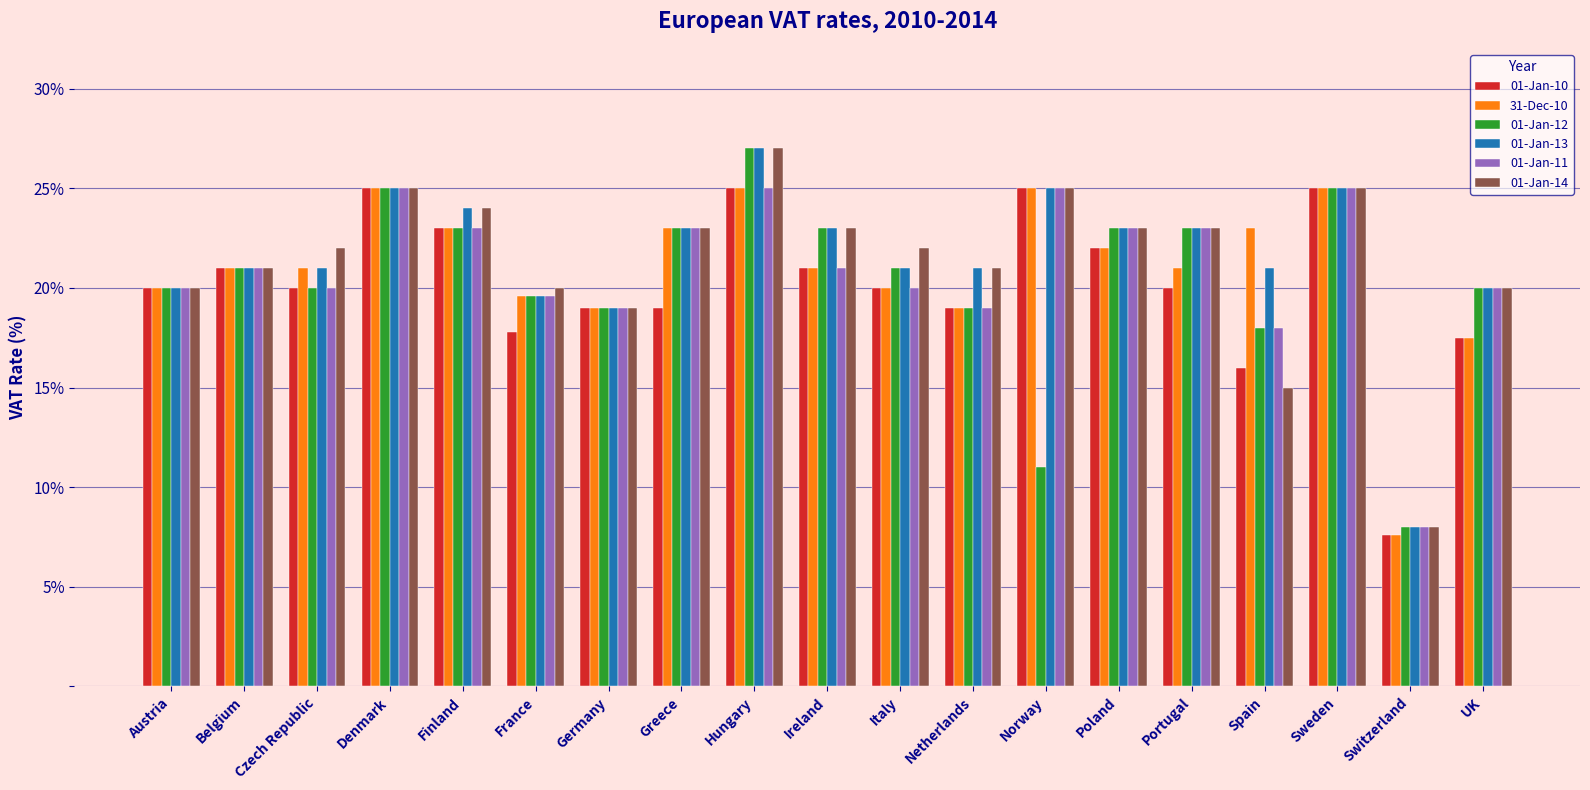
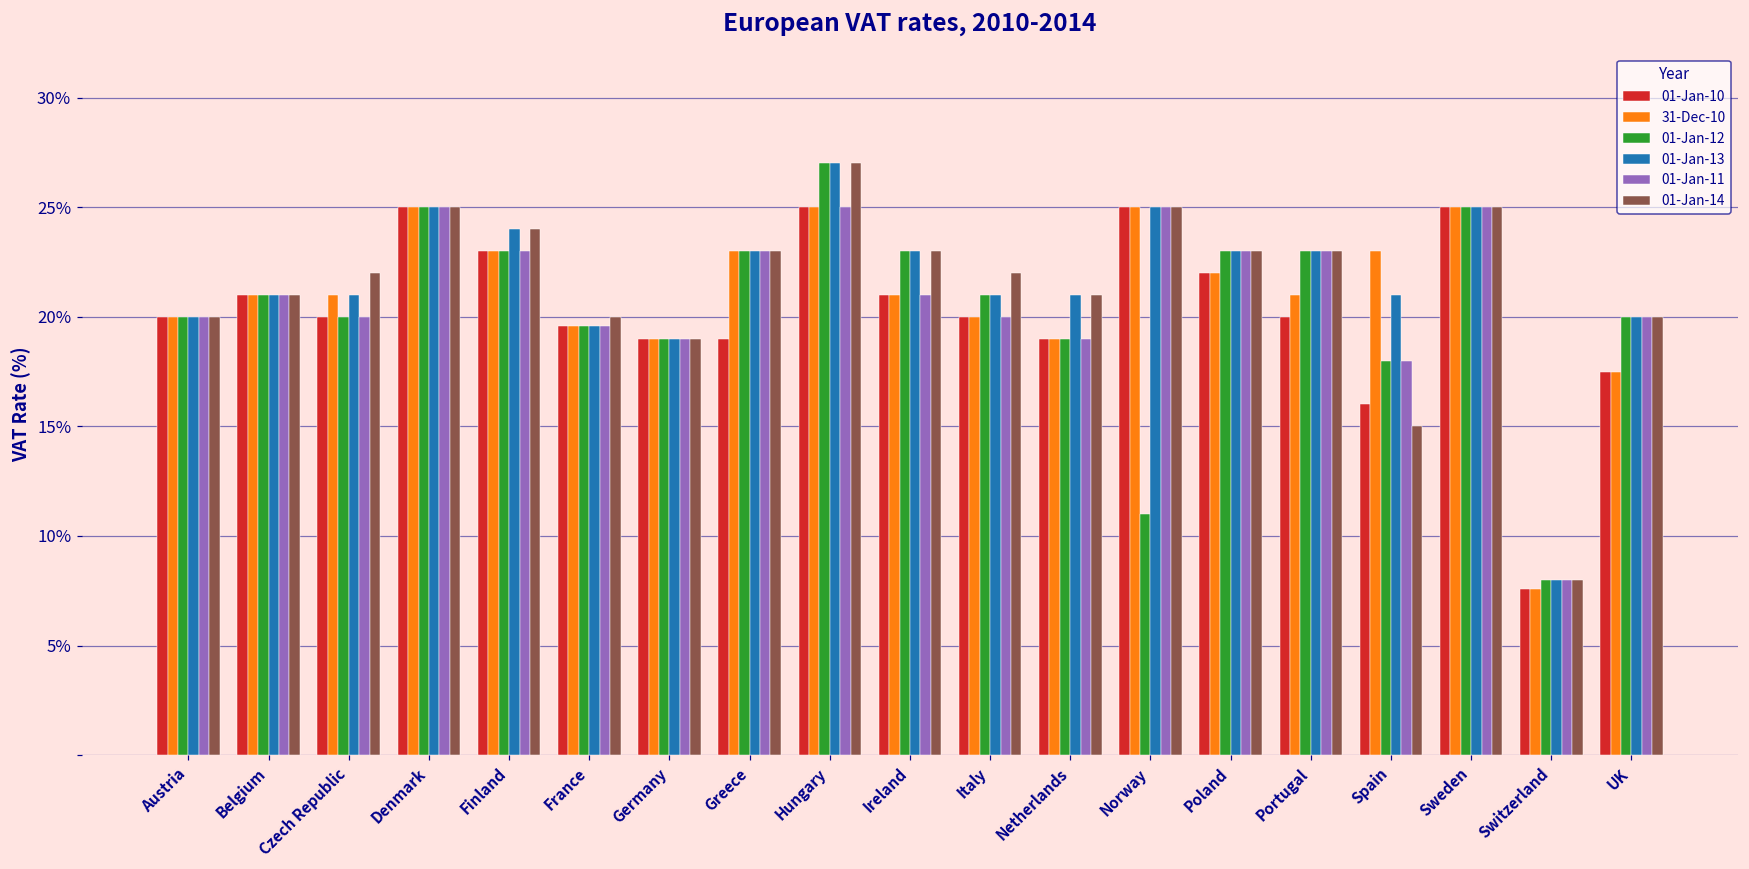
  {
    "01-Jan-10": {
      "Austria": "20.0%",
      "Belgium": "21.0%",
      "Czech Republic": "20.0%",
      "Denmark": "25.0%",
      "Finland": "23.0%",
-     "France": "17.8%",
+     "France": "19.6%",
      "Germany": "19.0%",
      "Greece": "19.0%",
      "Hungary": "25.0%",
      "Ireland": "21.0%",
      "Italy": "20.0%",
      "Netherlands": "19.0%",
      "Norway": "25.0%",
      "Poland": "22.0%",
      "Portugal": "20.0%",
      "Spain": "16.0%",
      "Sweden": "25.0%",
      "Switzerland": "7.6%",
      "UK": "17.5%"
    },
    "31-Dec-10": {
      "Austria": "20.0%",
      "Belgium": "21.0%",
      "Czech Republic": "21.0%",
      "Denmark": "25.0%",
      "Finland": "23.0%",
      "France": "19.6%",
      "Germany": "19.0%",
      "Greece": "23.0%",
      "Hungary": "25.0%",
      "Ireland": "21.0%",
      "Italy": "20.0%",
      "Netherlands": "19.0%",
      "Norway": "25.0%",
      "Poland": "22.0%",
      "Portugal": "21.0%",
      "Spain": "23.0%",
      "Sweden": "25.0%",
      "Switzerland": "7.6%",
      "UK": "17.5%"
    },
    "01-Jan-12": {
      "Austria": "20.0%",
      "Belgium": "21.0%",
      "Czech Republic": "20.0%",
      "Denmark": "25.0%",
      "Finland": "23.0%",
      "France": "19.6%",
      "Germany": "19.0%",
      "Greece": "23.0%",
      "Hungary": "27.0%",
      "Ireland": "23.0%",
      "Italy": "21.0%",
      "Netherlands": "19.0%",
      "Norway": "11.0%",
      "Poland": "23.0%",
      "Portugal": "23.0%",
      "Spain": "18.0%",
      "Sweden": "25.0%",
      "Switzerland": "8.0%",
      "UK": "20.0%"
    },
    "01-Jan-13": {
      "Austria": "20.0%",
      "Belgium": "21.0%",
      "Czech Republic": "21.0%",
      "Denmark": "25.0%",
      "Finland": "24.0%",
      "France": "19.6%",
      "Germany": "19.0%",
      "Greece": "23.0%",
      "Hungary": "27.0%",
      "Ireland": "23.0%",
      "Italy": "21.0%",
      "Netherlands": "21.0%",
      "Norway": "25.0%",
      "Poland": "23.0%",
      "Portugal": "23.0%",
      "Spain": "21.0%",
      "Sweden": "25.0%",
      "Switzerland": "8.0%",
      "UK": "20.0%"
    },
    "01-Jan-11": {
      "Austria": "20.0%",
      "Belgium": "21.0%",
      "Czech Republic": "20.0%",
      "Denmark": "25.0%",
      "Finland": "23.0%",
      "France": "19.6%",
      "Germany": "19.0%",
      "Greece": "23.0%",
      "Hungary": "25.0%",
      "Ireland": "21.0%",
      "Italy": "20.0%",
      "Netherlands": "19.0%",
      "Norway": "25.0%",
      "Poland": "23.0%",
      "Portugal": "23.0%",
      "Spain": "18.0%",
      "Sweden": "25.0%",
      "Switzerland": "8.0%",
      "UK": "20.0%"
    },
    "01-Jan-14": {
      "Austria": "20.0%",
      "Belgium": "21.0%",
      "Czech Republic": "22.0%",
      "Denmark": "25.0%",
      "Finland": "24.0%",
      "France": "20.0%",
      "Germany": "19.0%",
      "Greece": "23.0%",
      "Hungary": "27.0%",
      "Ireland": "23.0%",
      "Italy": "22.0%",
      "Netherlands": "21.0%",
      "Norway": "25.0%",
      "Poland": "23.0%",
      "Portugal": "23.0%",
      "Spain": "15.0%",
      "Sweden": "25.0%",
      "Switzerland": "8.0%",
      "UK": "20.0%"
    }
  }
